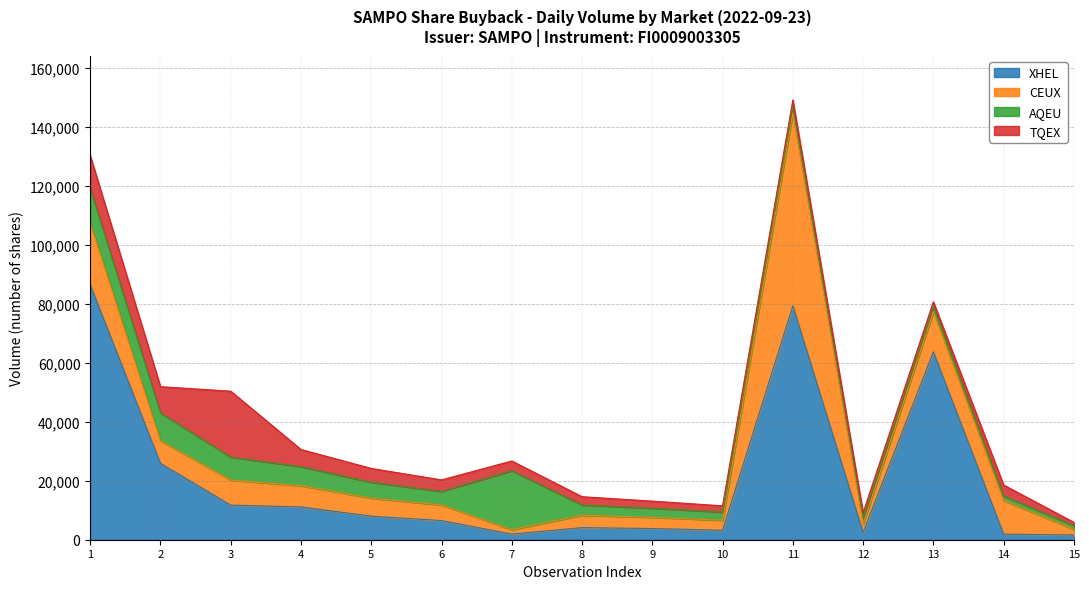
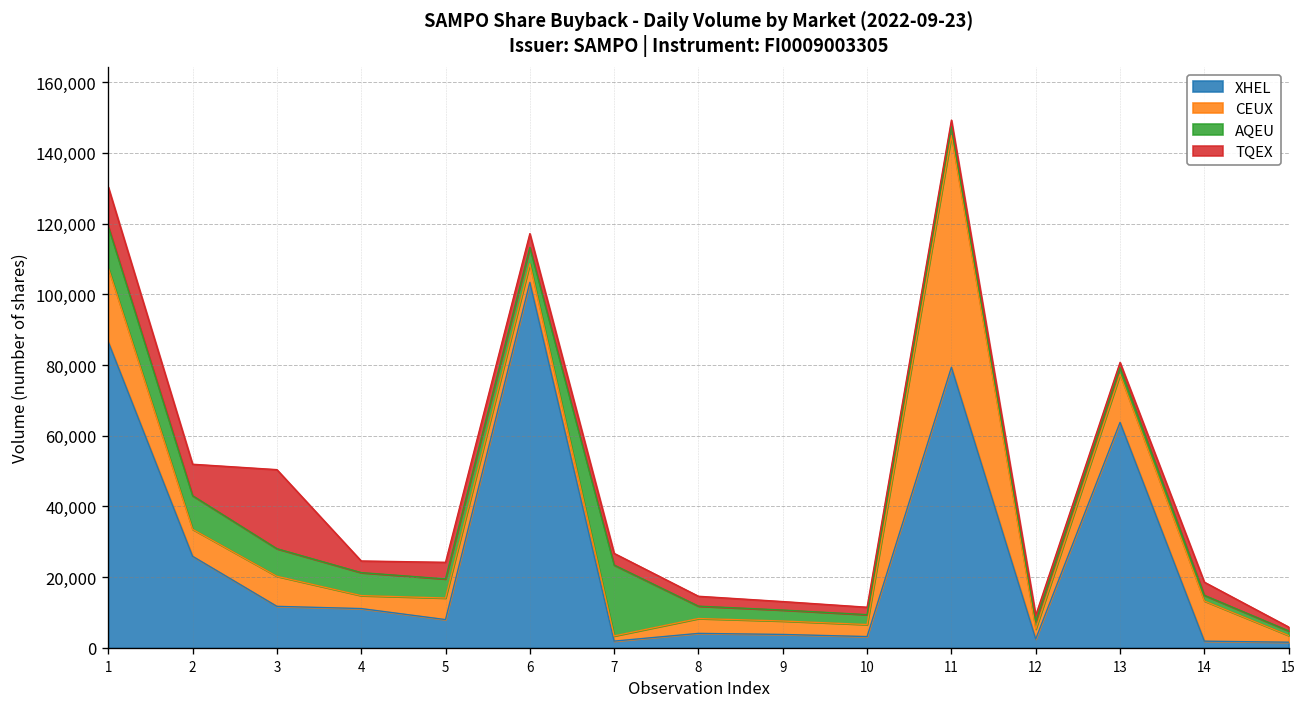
  {
    "XHEL": {
      "1": "87,000",
      "2": "26,000",
      "3": "12,000",
      "4": "11,000",
      "5": "8,000",
-     "6": "7,000",
+     "6": "103,000",
      "7": "2,000",
      "8": "4,000",
      "9": "4,000",
      "10": "3,000",
      "11": "79,000",
      "12": "3,000",
      "13": "64,000",
      "14": "2,000",
      "15": "2,000"
    },
    "CEUX": {
      "1": "21,000",
      "2": "8,000",
      "3": "9,000",
-     "4": "7,000",
+     "4": "4,000",
      "5": "6,000",
      "6": "5,000",
      "7": "1,000",
      "8": "4,000",
      "9": "4,000",
      "10": "3,000",
      "11": "65,000",
      "12": "3,000",
      "13": "14,000",
      "14": "11,000",
      "15": "2,000"
    },
    "AQEU": {
      "1": "12,000",
      "2": "10,000",
      "3": "8,000",
      "4": "7,000",
      "5": "5,000",
      "6": "5,000",
      "7": "20,000",
      "8": "4,000",
      "9": "3,000",
      "10": "3,000",
      "11": "3,000",
      "12": "2,000",
      "13": "2,000",
      "14": "2,000",
      "15": "1,000"
    },
    "TQEX": {
      "1": "11,000",
      "2": "9,000",
      "3": "22,000",
-     "4": "6,000",
+     "4": "3,000",
      "5": "5,000",
      "6": "4,000",
      "7": "3,000",
      "8": "3,000",
      "9": "2,000",
      "10": "2,000",
      "11": "2,000",
      "12": "2,000",
      "13": "2,000",
      "14": "4,000",
      "15": "1,000"
    }
  }
